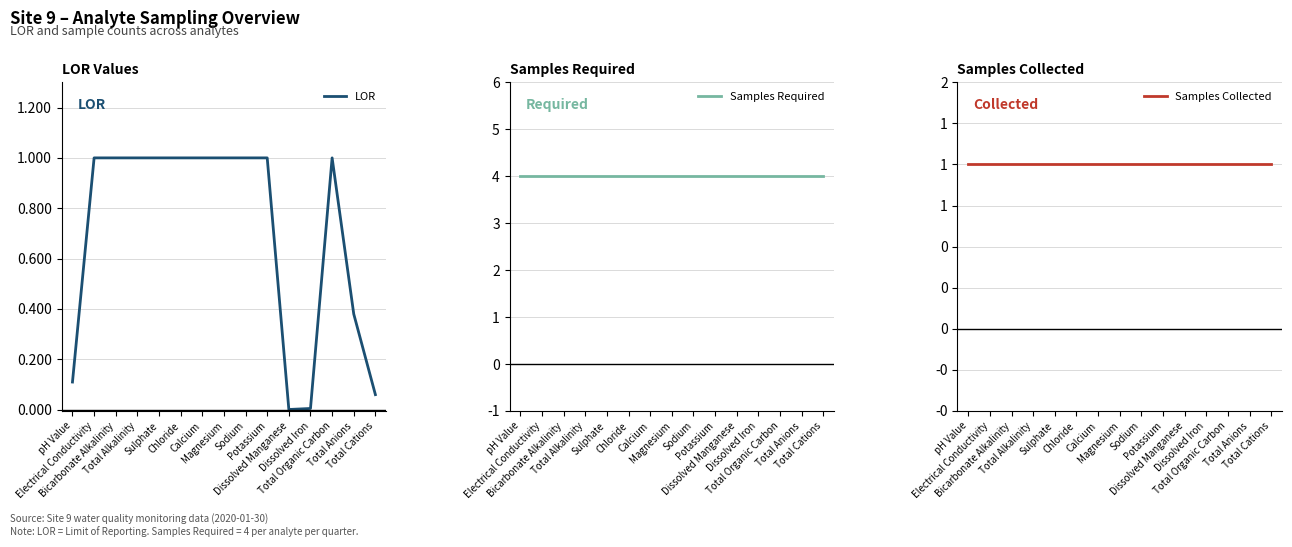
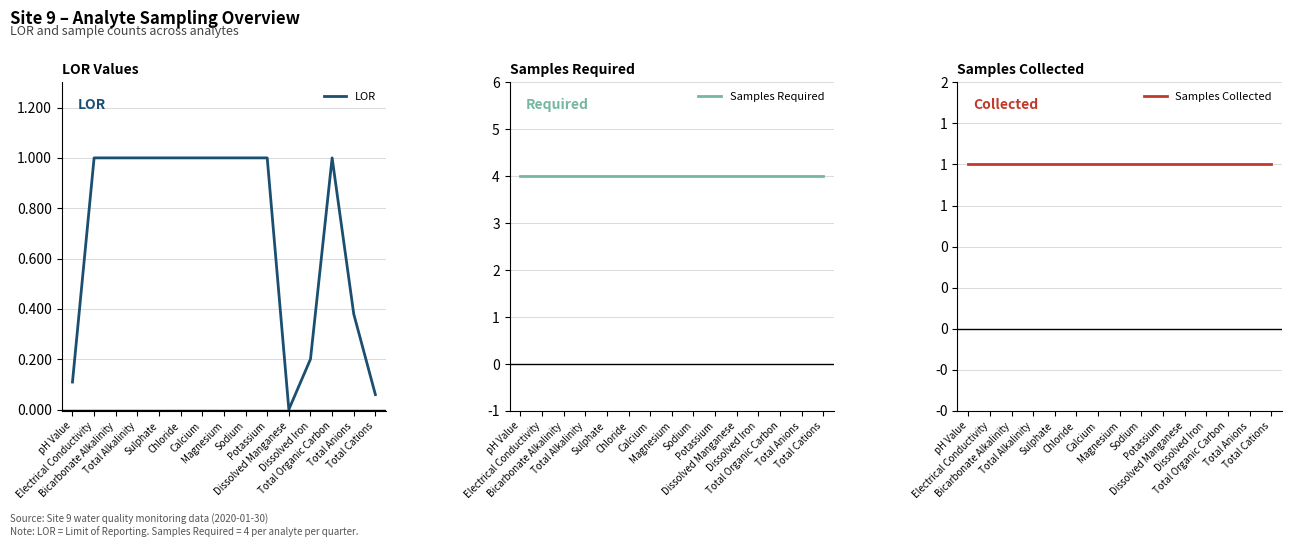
  {
    "LOR Values": {
      "pH Value": 0.11,
      "Electrical Conductivity": 1.00,
      "Bicarbonate Alkalinity": 1.00,
      "Total Alkalinity": 1.00,
      "Sulphate": 1.00,
      "Chloride": 1.00,
      "Calcium": 1.00,
      "Magnesium": 1.00,
      "Sodium": 1.00,
      "Potassium": 1.00,
      "Dissolved Manganese": 0.00,
-     "Dissolved Iron": 0.01,
+     "Dissolved Iron": 0.20,
      "Total Organic Carbon": 1.00,
      "Total Anions": 0.38,
      "Total Cations": 0.06
    },
    "Samples Required": {
      "pH Value": 4.0,
      "Electrical Conductivity": 4.0,
      "Bicarbonate Alkalinity": 4.0,
      "Total Alkalinity": 4.0,
      "Sulphate": 4.0,
      "Chloride": 4.0,
      "Calcium": 4.0,
      "Magnesium": 4.0,
      "Sodium": 4.0,
      "Potassium": 4.0,
      "Dissolved Manganese": 4.0,
      "Dissolved Iron": 4.0,
      "Total Organic Carbon": 4.0,
      "Total Anions": 4.0,
      "Total Cations": 4.0
    }
  }
